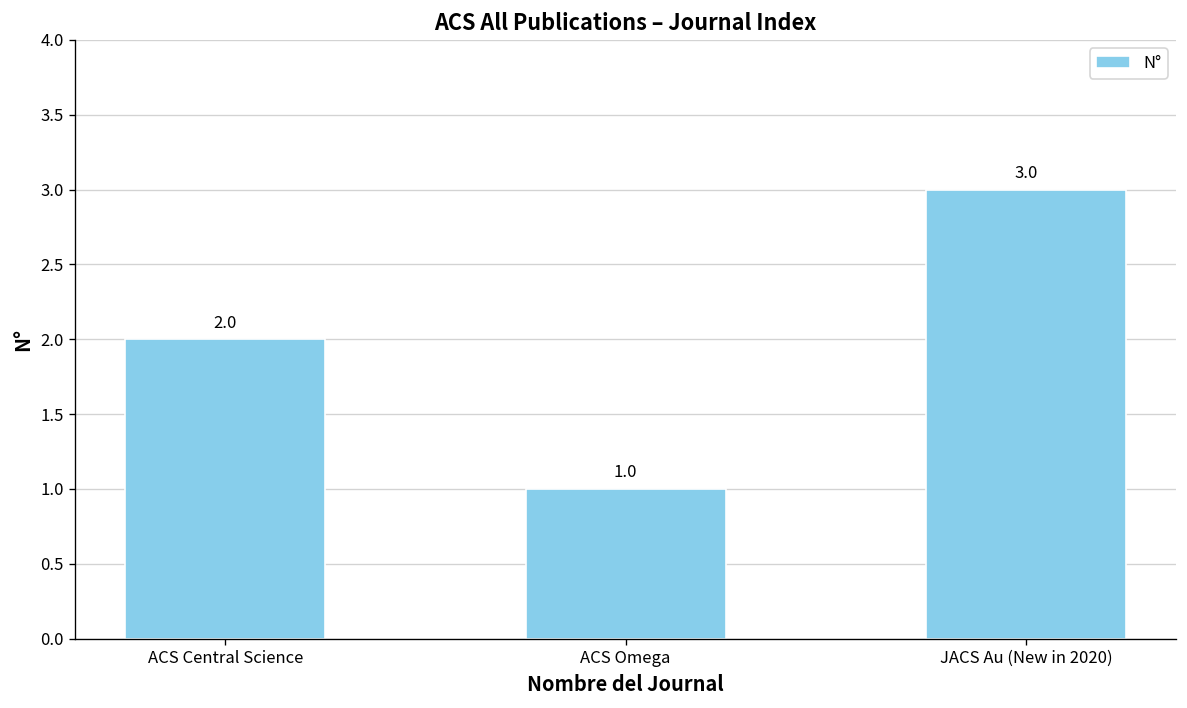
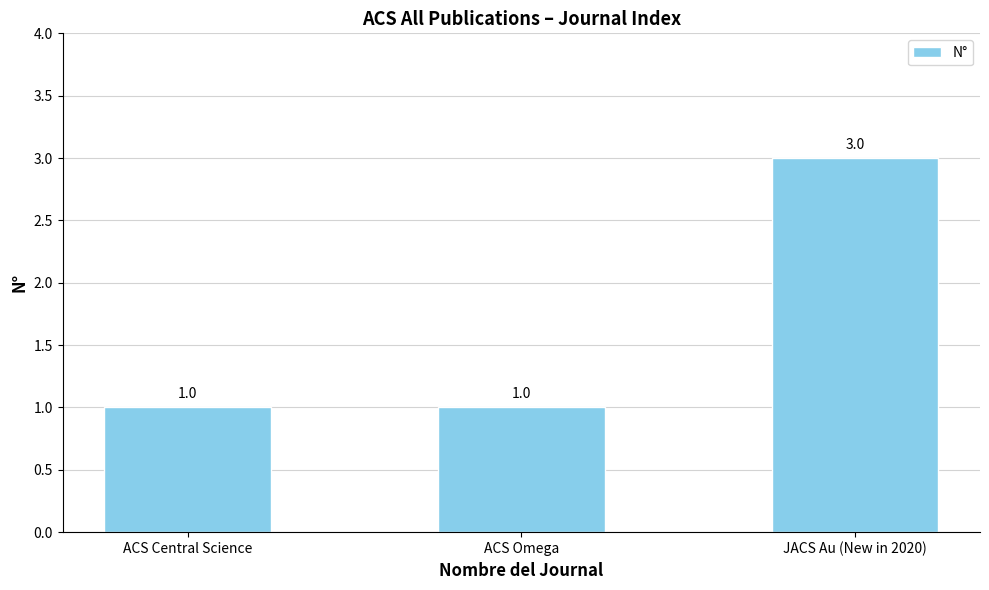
  {
-   "ACS Central Science": 2.0,
+   "ACS Central Science": 1.0,
    "ACS Omega": 1.0,
    "JACS Au (New in 2020)": 3.0
  }
